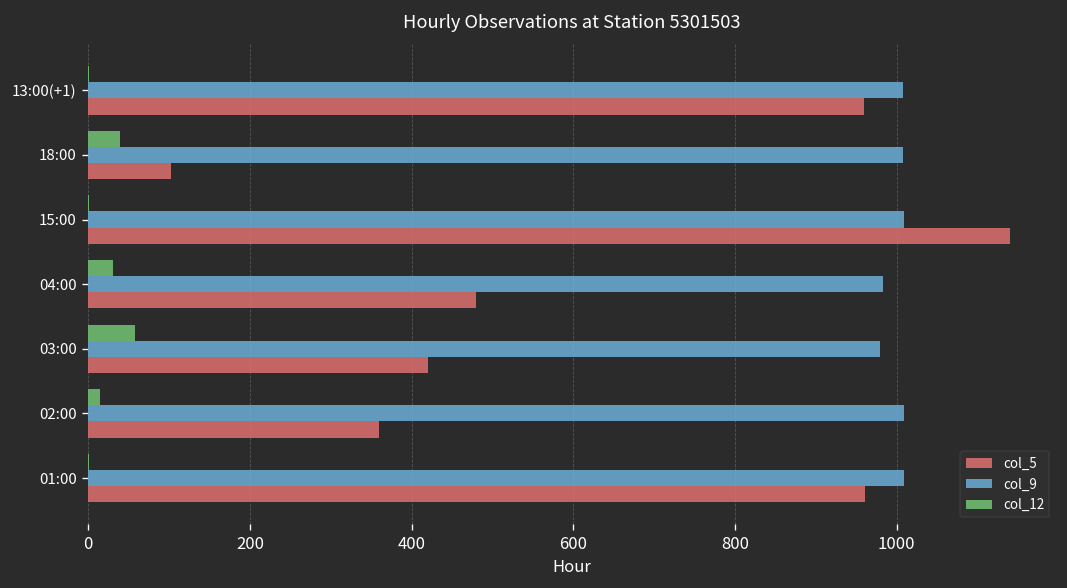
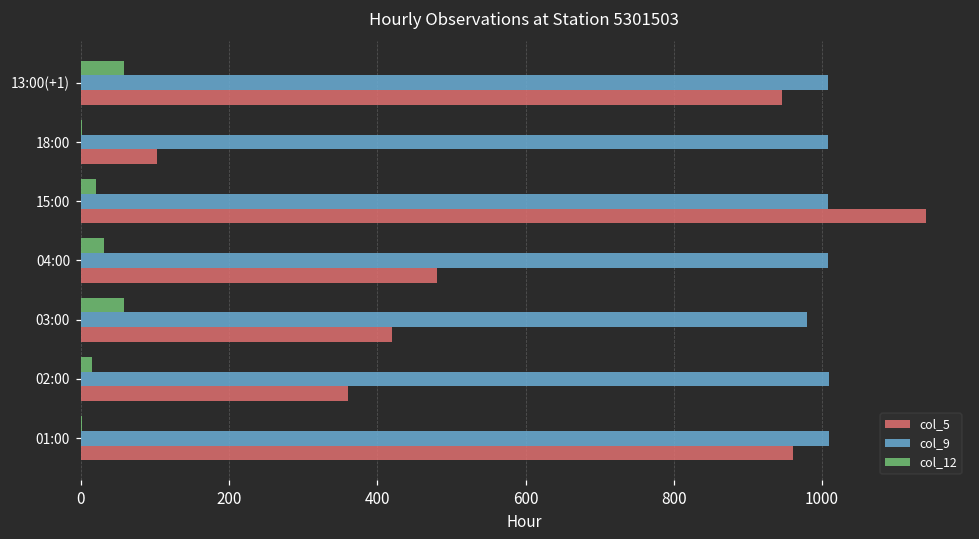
  {
    "col_5": {
-     "13:00(+1)": 960,
+     "13:00(+1)": 950,
      "18:00": 100,
      "15:00": 1140,
      "04:00": 480,
      "03:00": 420,
      "02:00": 360,
      "01:00": 960
    },
    "col_9": {
      "13:00(+1)": 1010,
      "18:00": 1010,
      "15:00": 1010,
-     "04:00": 980,
+     "04:00": 1010,
      "03:00": 980,
      "02:00": 1010,
      "01:00": 1010
    },
    "col_12": {
-     "13:00(+1)": 0,
-     "18:00": 40,
-     "15:00": 0,
+     "13:00(+1)": 60,
+     "18:00": 0,
+     "15:00": 20,
      "04:00": 30,
      "03:00": 60,
      "02:00": 20
    }
  }
